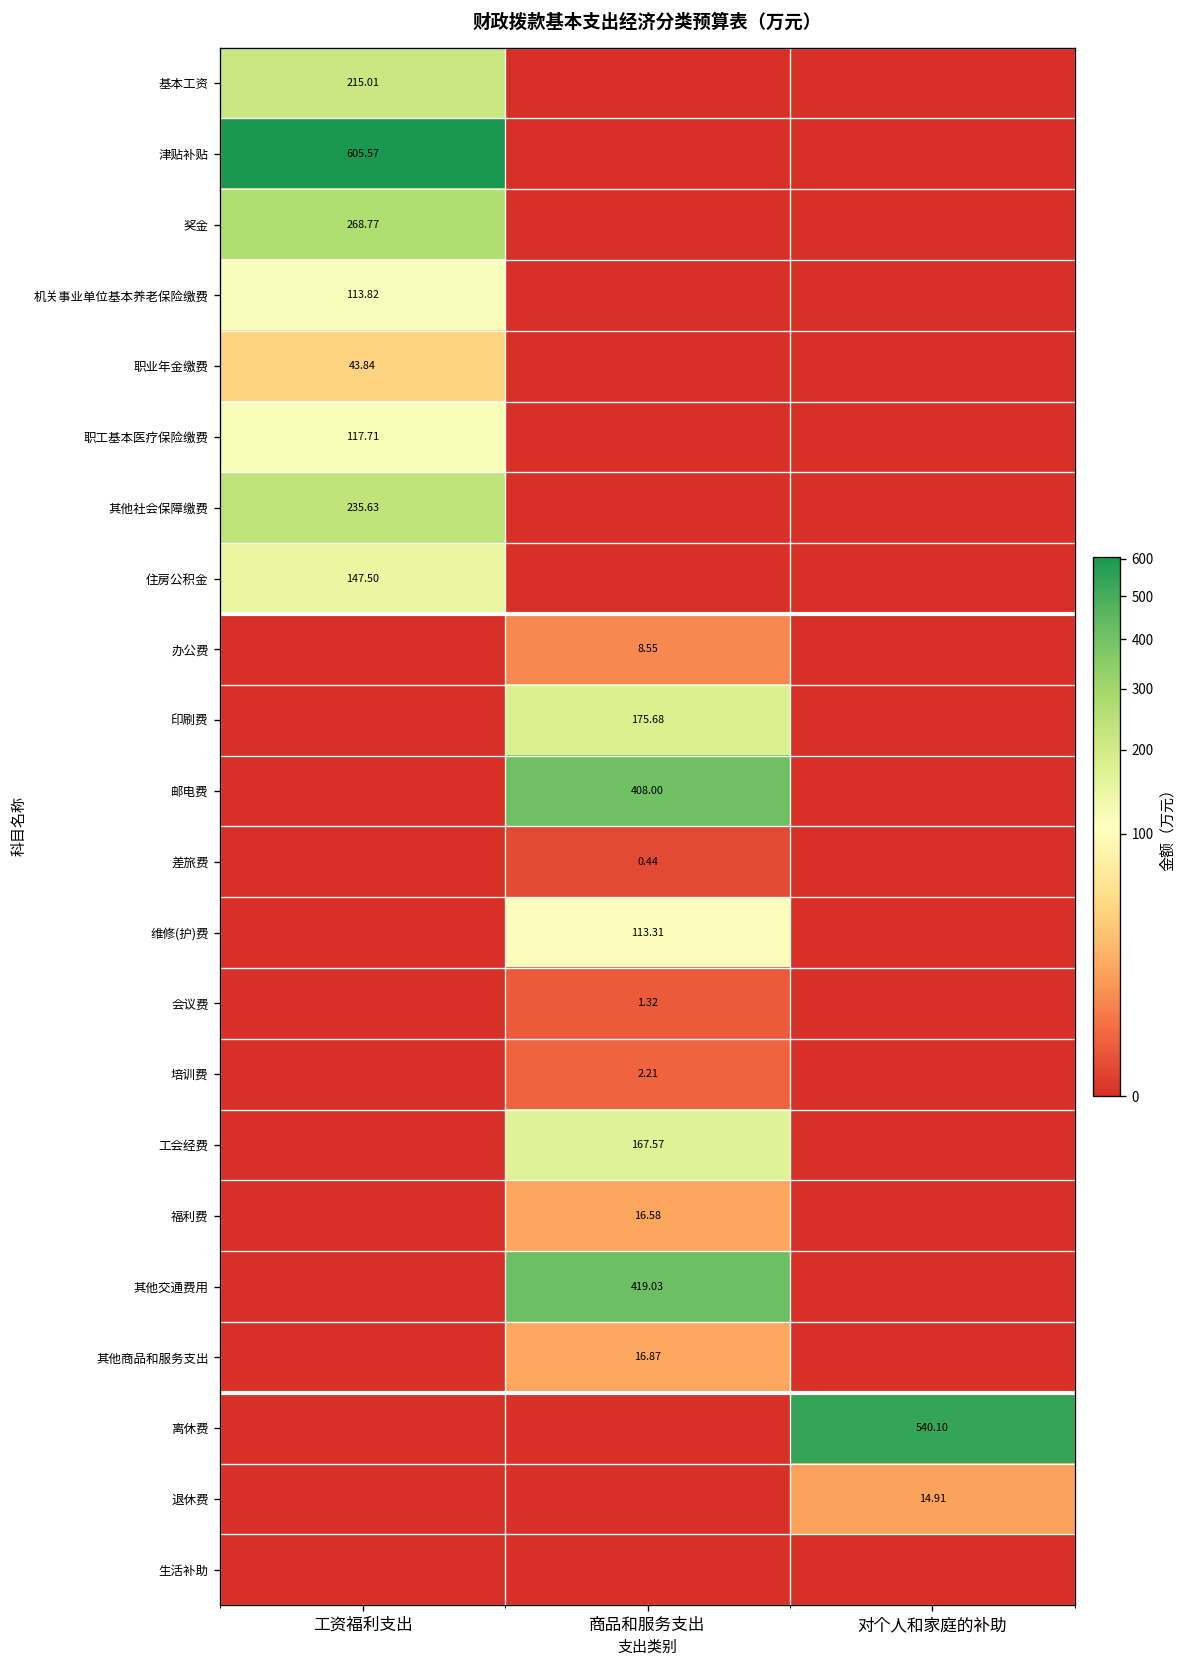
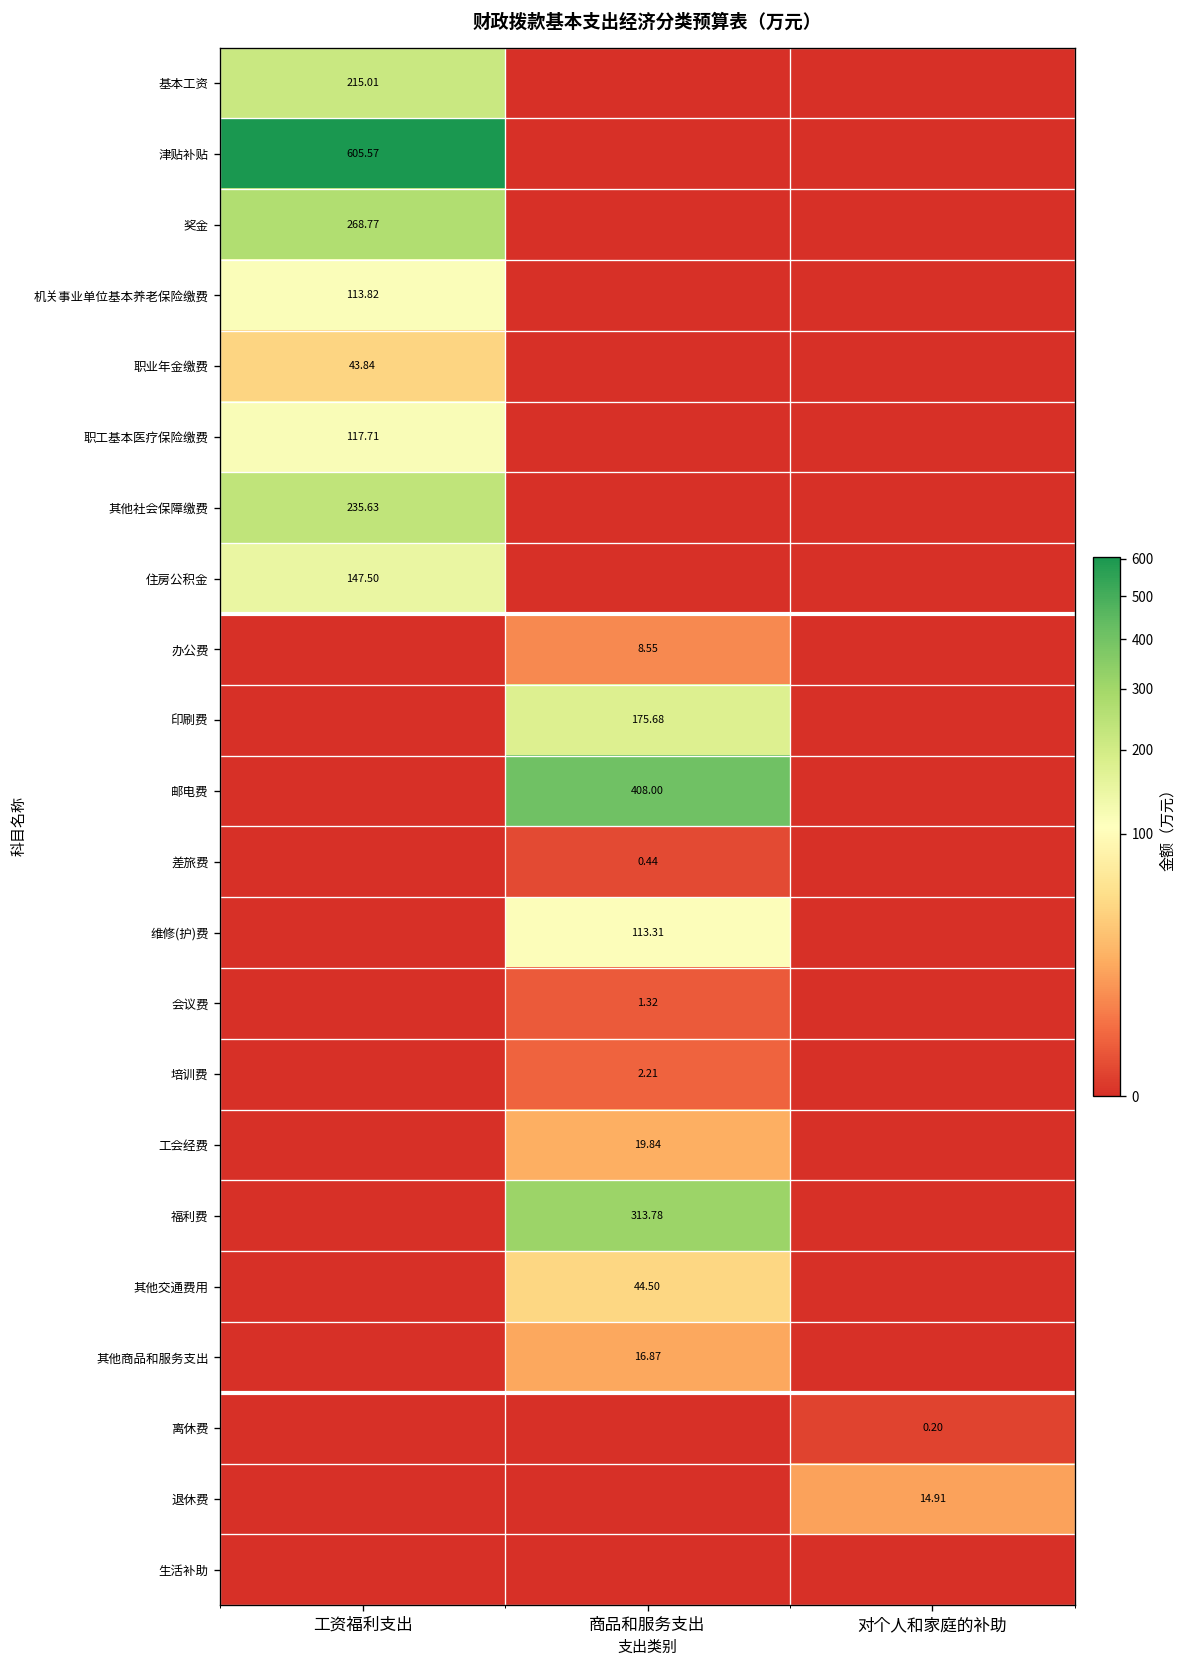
  {
    "基本工资": {
      "工资福利支出": 215.01
    },
    "津贴补贴": {
      "工资福利支出": 605.57
    },
    "奖金": {
      "工资福利支出": 268.77
    },
    "机关事业单位基本养老保险缴费": {
      "工资福利支出": 113.82
    },
    "职业年金缴费": {
      "工资福利支出": 43.84
    },
    "职工基本医疗保险缴费": {
      "工资福利支出": 117.71
    },
    "其他社会保障缴费": {
      "工资福利支出": 235.63
    },
    "住房公积金": {
      "工资福利支出": 147.50
    },
    "办公费": {
      "商品和服务支出": 8.55
    },
    "印刷费": {
      "商品和服务支出": 175.68
    },
    "邮电费": {
      "商品和服务支出": 408.00
    },
    "差旅费": {
      "商品和服务支出": 0.44
    },
    "维修(护)费": {
      "商品和服务支出": 113.31
    },
    "会议费": {
      "商品和服务支出": 1.32
    },
    "培训费": {
      "商品和服务支出": 2.21
    },
    "工会经费": {
-     "商品和服务支出": 167.57
+     "商品和服务支出": 19.84
    },
    "福利费": {
-     "商品和服务支出": 16.58
+     "商品和服务支出": 313.78
    },
    "其他交通费用": {
-     "商品和服务支出": 419.03
+     "商品和服务支出": 44.50
    },
    "其他商品和服务支出": {
      "商品和服务支出": 16.87
    },
    "离休费": {
-     "对个人和家庭的补助": 540.10
+     "对个人和家庭的补助": 0.20
    },
    "退休费": {
      "对个人和家庭的补助": 14.91
    }
  }
